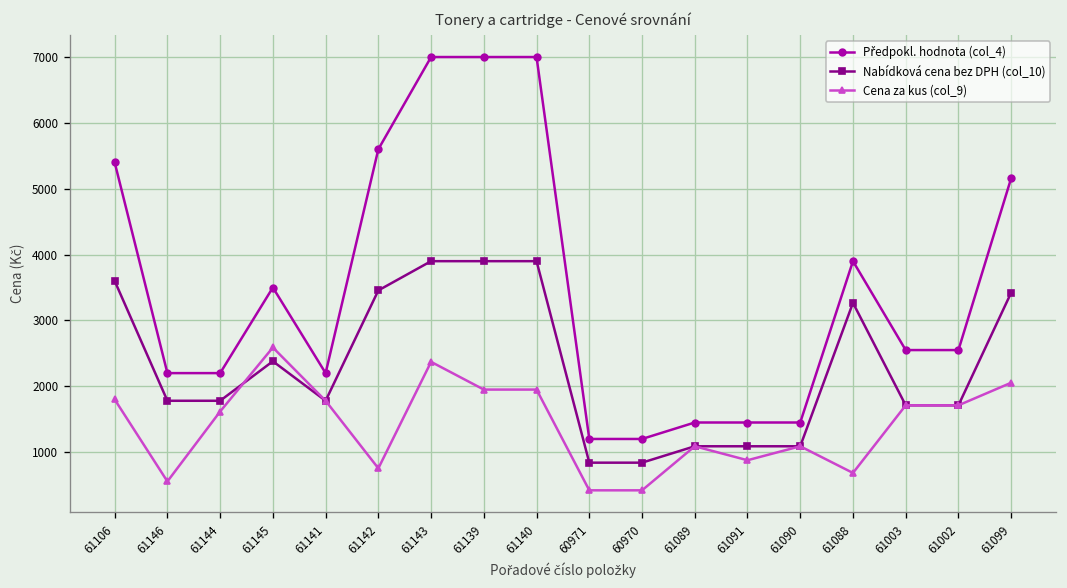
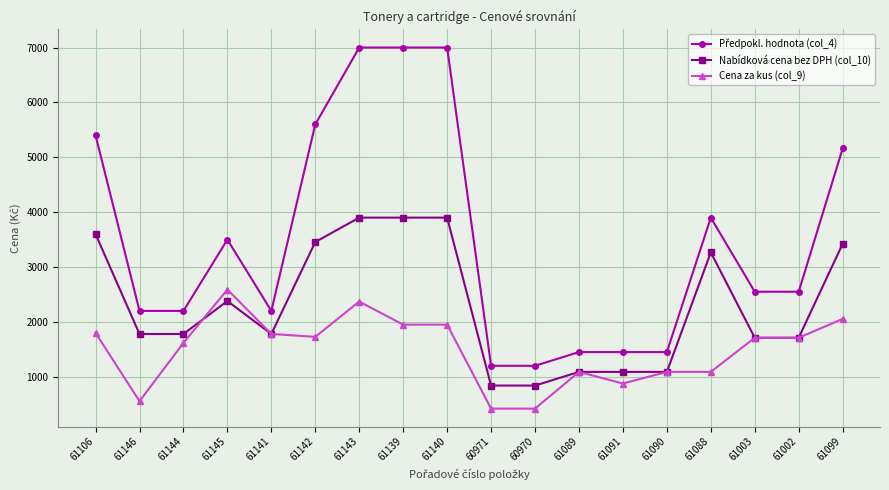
  {
    "Cena za kus (col_9)": {
      "61106": 1800,
      "61146": 600,
      "61144": 1600,
      "61145": 2600,
-     "61142": 800,
+     "61142": 1700,
      "61143": 2400,
      "61139": 2000,
      "61140": 2000,
      "60971": 400,
      "60970": 400,
      "61091": 900,
-     "61088": 700,
+     "61088": 1100,
      "61099": 2100
    }
  }
